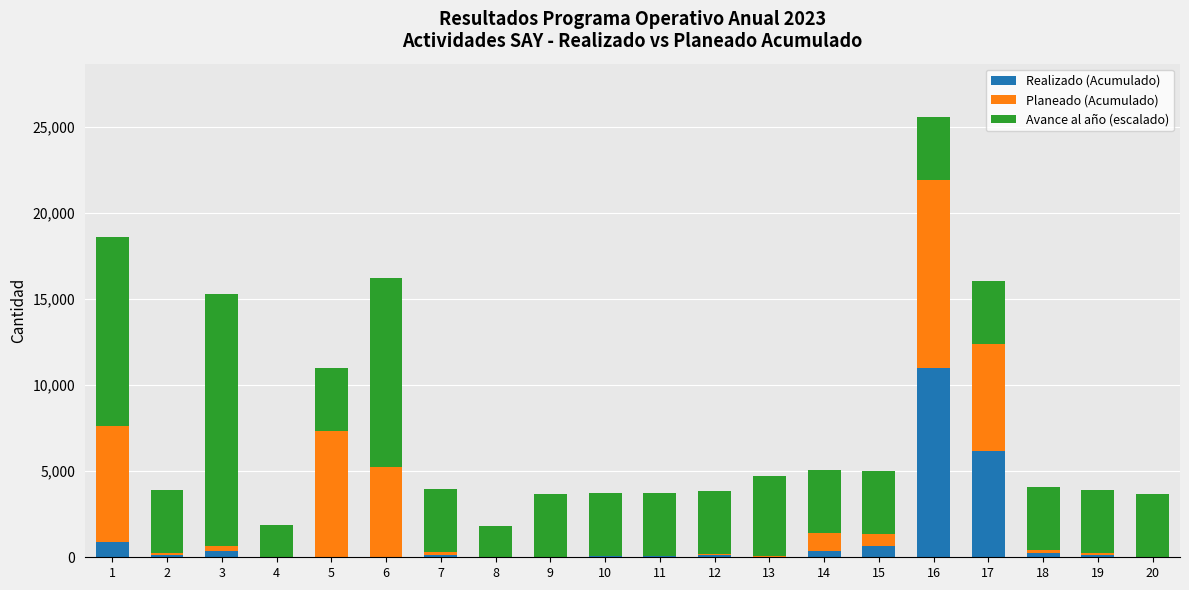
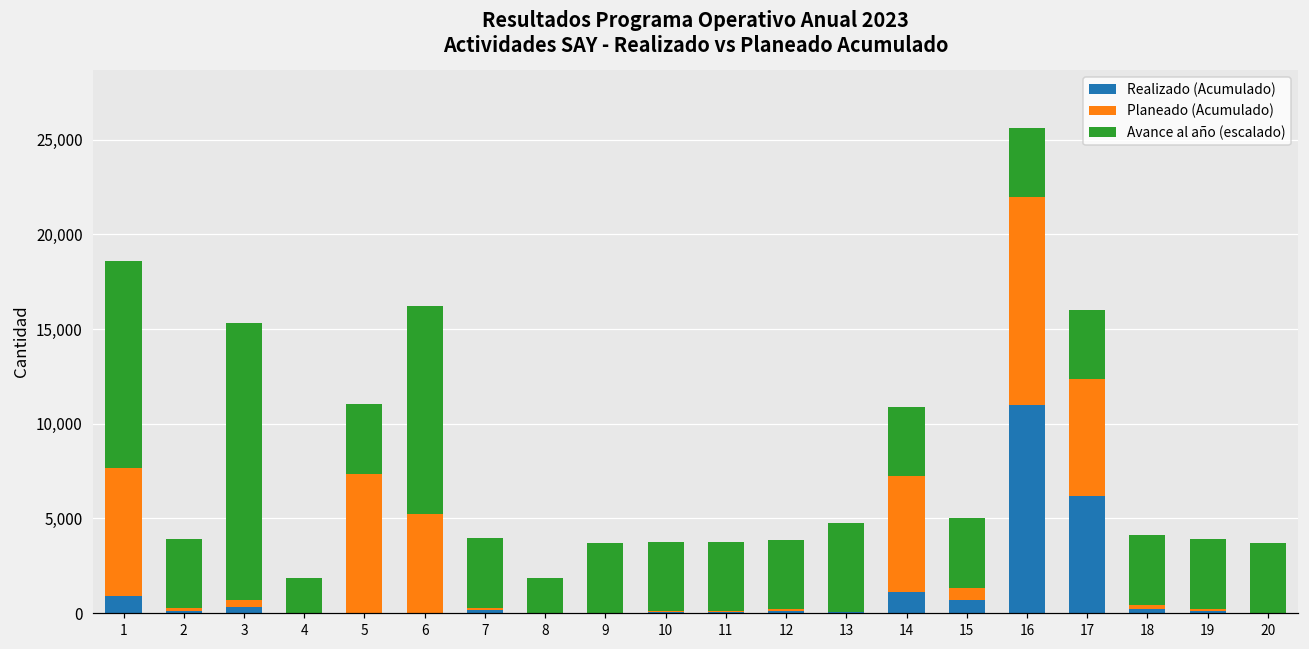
  {
    "Realizado (Acumulado)": {
      "1": "900",
      "3": "300",
-     "14": "300",
+     "14": "1,100",
      "15": "700",
      "16": "11,000",
      "17": "6,200",
      "18": "200"
    },
    "Planeado (Acumulado)": {
      "1": "6,800",
      "3": "300",
      "5": "7,400",
      "6": "5,300",
-     "14": "1,100",
+     "14": "6,100",
      "15": "700",
      "16": "11,000",
      "17": "6,200",
      "18": "200"
    },
    "Avance al año (escalado)": {
      "1": "11,000",
      "2": "3,700",
      "3": "14,600",
      "4": "1,800",
      "5": "3,700",
      "6": "11,000",
      "7": "3,700",
      "8": "1,800",
      "9": "3,700",
      "10": "3,700",
      "11": "3,700",
      "12": "3,700",
      "13": "4,700",
      "14": "3,700",
      "15": "3,700",
      "16": "3,700",
      "17": "3,700",
      "18": "3,700",
      "19": "3,700",
      "20": "3,700"
    }
  }
